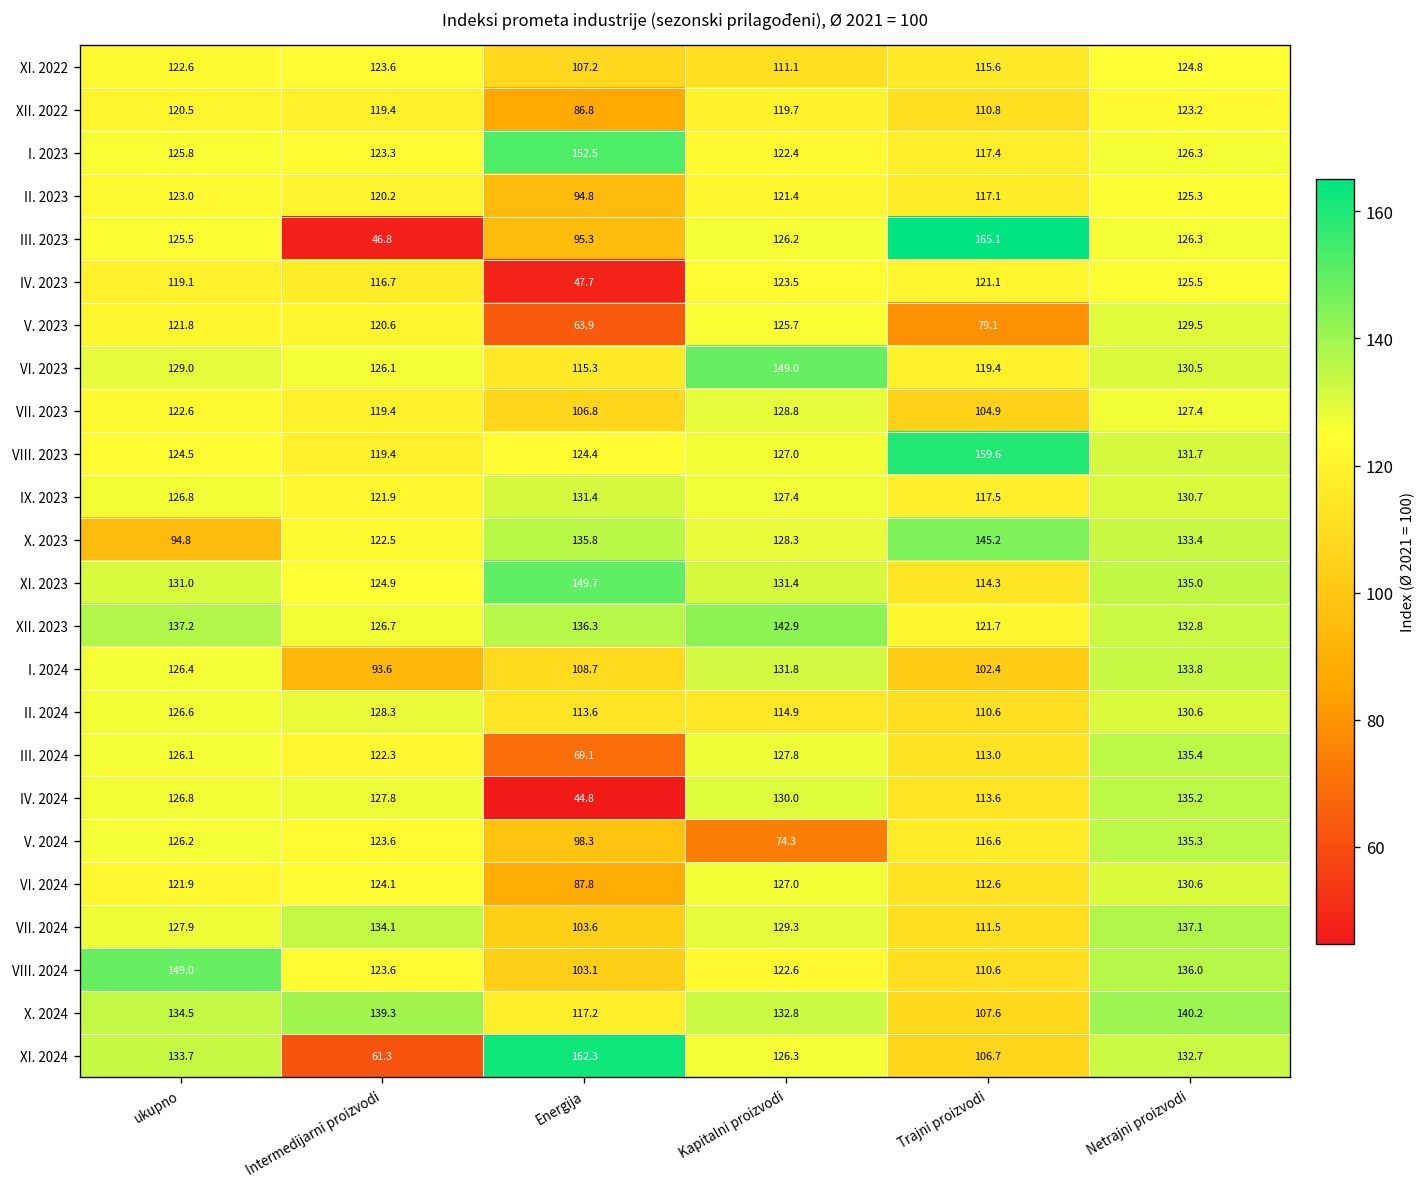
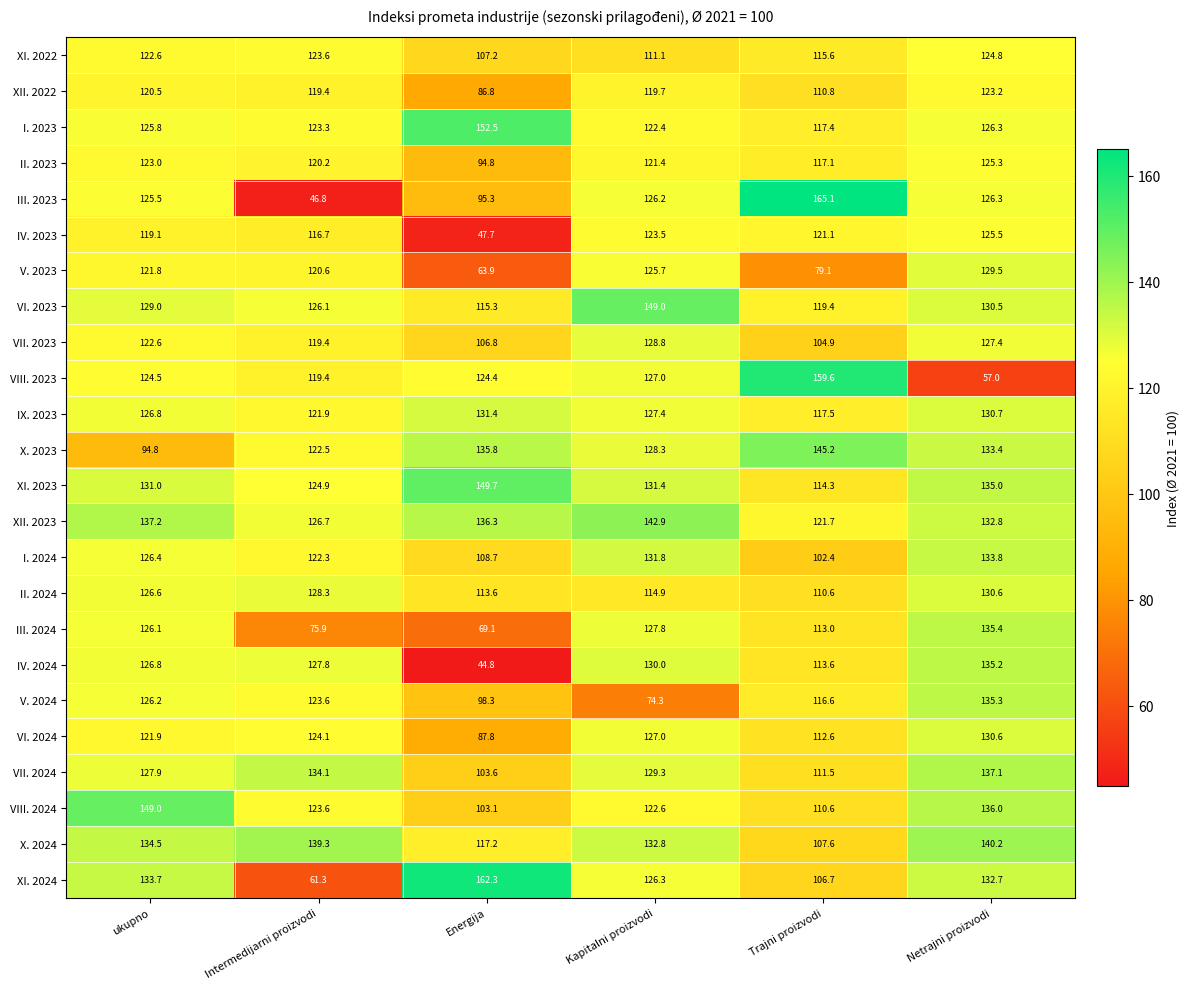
  {
    "XI. 2022": {
      "ukupno": 122.6,
      "Intermedijarni proizvodi": 123.6,
      "Energija": 107.2,
      "Kapitalni proizvodi": 111.1,
      "Trajni proizvodi": 115.6,
      "Netrajni proizvodi": 124.8
    },
    "XII. 2022": {
      "ukupno": 120.5,
      "Intermedijarni proizvodi": 119.4,
      "Energija": 86.8,
      "Kapitalni proizvodi": 119.7,
      "Trajni proizvodi": 110.8,
      "Netrajni proizvodi": 123.2
    },
    "I. 2023": {
      "ukupno": 125.8,
      "Intermedijarni proizvodi": 123.3,
      "Energija": 152.5,
      "Kapitalni proizvodi": 122.4,
      "Trajni proizvodi": 117.4,
      "Netrajni proizvodi": 126.3
    },
    "II. 2023": {
      "ukupno": 123.0,
      "Intermedijarni proizvodi": 120.2,
      "Energija": 94.8,
      "Kapitalni proizvodi": 121.4,
      "Trajni proizvodi": 117.1,
      "Netrajni proizvodi": 125.3
    },
    "III. 2023": {
      "ukupno": 125.5,
      "Intermedijarni proizvodi": 46.8,
      "Energija": 95.3,
      "Kapitalni proizvodi": 126.2,
      "Trajni proizvodi": 165.1,
      "Netrajni proizvodi": 126.3
    },
    "IV. 2023": {
      "ukupno": 119.1,
      "Intermedijarni proizvodi": 116.7,
      "Energija": 47.7,
      "Kapitalni proizvodi": 123.5,
      "Trajni proizvodi": 121.1,
      "Netrajni proizvodi": 125.5
    },
    "V. 2023": {
      "ukupno": 121.8,
      "Intermedijarni proizvodi": 120.6,
      "Energija": 63.9,
      "Kapitalni proizvodi": 125.7,
      "Trajni proizvodi": 79.1,
      "Netrajni proizvodi": 129.5
    },
    "VI. 2023": {
      "ukupno": 129.0,
      "Intermedijarni proizvodi": 126.1,
      "Energija": 115.3,
      "Kapitalni proizvodi": 149.0,
      "Trajni proizvodi": 119.4,
      "Netrajni proizvodi": 130.5
    },
    "VII. 2023": {
      "ukupno": 122.6,
      "Intermedijarni proizvodi": 119.4,
      "Energija": 106.8,
      "Kapitalni proizvodi": 128.8,
      "Trajni proizvodi": 104.9,
      "Netrajni proizvodi": 127.4
    },
    "VIII. 2023": {
      "ukupno": 124.5,
      "Intermedijarni proizvodi": 119.4,
      "Energija": 124.4,
      "Kapitalni proizvodi": 127.0,
      "Trajni proizvodi": 159.6,
-     "Netrajni proizvodi": 131.7
+     "Netrajni proizvodi": 57.0
    },
    "IX. 2023": {
      "ukupno": 126.8,
      "Intermedijarni proizvodi": 121.9,
      "Energija": 131.4,
      "Kapitalni proizvodi": 127.4,
      "Trajni proizvodi": 117.5,
      "Netrajni proizvodi": 130.7
    },
    "X. 2023": {
      "ukupno": 94.8,
      "Intermedijarni proizvodi": 122.5,
      "Energija": 135.8,
      "Kapitalni proizvodi": 128.3,
      "Trajni proizvodi": 145.2,
      "Netrajni proizvodi": 133.4
    },
    "XI. 2023": {
      "ukupno": 131.0,
      "Intermedijarni proizvodi": 124.9,
      "Energija": 149.7,
      "Kapitalni proizvodi": 131.4,
      "Trajni proizvodi": 114.3,
      "Netrajni proizvodi": 135.0
    },
    "XII. 2023": {
      "ukupno": 137.2,
      "Intermedijarni proizvodi": 126.7,
      "Energija": 136.3,
      "Kapitalni proizvodi": 142.9,
      "Trajni proizvodi": 121.7,
      "Netrajni proizvodi": 132.8
    },
    "I. 2024": {
      "ukupno": 126.4,
-     "Intermedijarni proizvodi": 93.6,
+     "Intermedijarni proizvodi": 122.3,
      "Energija": 108.7,
      "Kapitalni proizvodi": 131.8,
      "Trajni proizvodi": 102.4,
      "Netrajni proizvodi": 133.8
    },
    "II. 2024": {
      "ukupno": 126.6,
      "Intermedijarni proizvodi": 128.3,
      "Energija": 113.6,
      "Kapitalni proizvodi": 114.9,
      "Trajni proizvodi": 110.6,
      "Netrajni proizvodi": 130.6
    },
    "III. 2024": {
      "ukupno": 126.1,
-     "Intermedijarni proizvodi": 122.3,
+     "Intermedijarni proizvodi": 75.9,
      "Energija": 69.1,
      "Kapitalni proizvodi": 127.8,
      "Trajni proizvodi": 113.0,
      "Netrajni proizvodi": 135.4
    },
    "IV. 2024": {
      "ukupno": 126.8,
      "Intermedijarni proizvodi": 127.8,
      "Energija": 44.8,
      "Kapitalni proizvodi": 130.0,
      "Trajni proizvodi": 113.6,
      "Netrajni proizvodi": 135.2
    },
    "V. 2024": {
      "ukupno": 126.2,
      "Intermedijarni proizvodi": 123.6,
      "Energija": 98.3,
      "Kapitalni proizvodi": 74.3,
      "Trajni proizvodi": 116.6,
      "Netrajni proizvodi": 135.3
    },
    "VI. 2024": {
      "ukupno": 121.9,
      "Intermedijarni proizvodi": 124.1,
      "Energija": 87.8,
      "Kapitalni proizvodi": 127.0,
      "Trajni proizvodi": 112.6,
      "Netrajni proizvodi": 130.6
    },
    "VII. 2024": {
      "ukupno": 127.9,
      "Intermedijarni proizvodi": 134.1,
      "Energija": 103.6,
      "Kapitalni proizvodi": 129.3,
      "Trajni proizvodi": 111.5,
      "Netrajni proizvodi": 137.1
    },
    "VIII. 2024": {
      "ukupno": 149.0,
      "Intermedijarni proizvodi": 123.6,
      "Energija": 103.1,
      "Kapitalni proizvodi": 122.6,
      "Trajni proizvodi": 110.6,
      "Netrajni proizvodi": 136.0
    },
    "X. 2024": {
      "ukupno": 134.5,
      "Intermedijarni proizvodi": 139.3,
      "Energija": 117.2,
      "Kapitalni proizvodi": 132.8,
      "Trajni proizvodi": 107.6,
      "Netrajni proizvodi": 140.2
    },
    "XI. 2024": {
      "ukupno": 133.7,
      "Intermedijarni proizvodi": 61.3,
      "Energija": 162.3,
      "Kapitalni proizvodi": 126.3,
      "Trajni proizvodi": 106.7,
      "Netrajni proizvodi": 132.7
    }
  }
